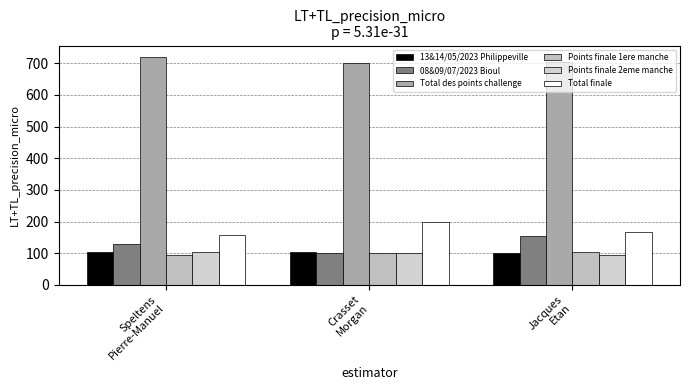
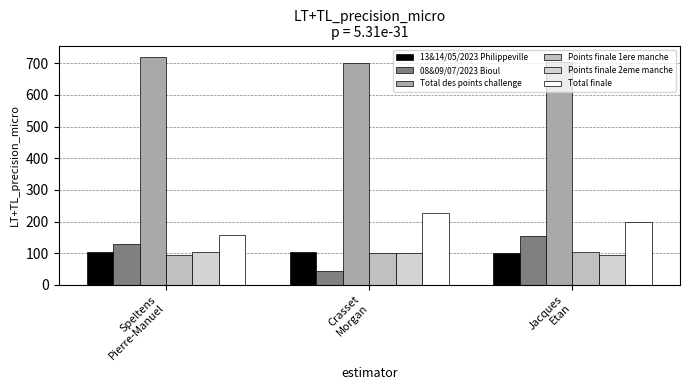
  {
    "13&14/05/2023 Philippeville": {
      "Speltens Pierre-Manuel": 100,
      "Crasset Morgan": 100,
      "Jacques Etan": 100
    },
    "08&09/07/2023 Bioul": {
      "Speltens Pierre-Manuel": 130,
-     "Crasset Morgan": 100,
+     "Crasset Morgan": 40,
      "Jacques Etan": 160
    },
    "Total finale": {
      "Speltens Pierre-Manuel": 160,
-     "Crasset Morgan": 200,
-     "Jacques Etan": 170
+     "Crasset Morgan": 230,
+     "Jacques Etan": 200
    }
  }
